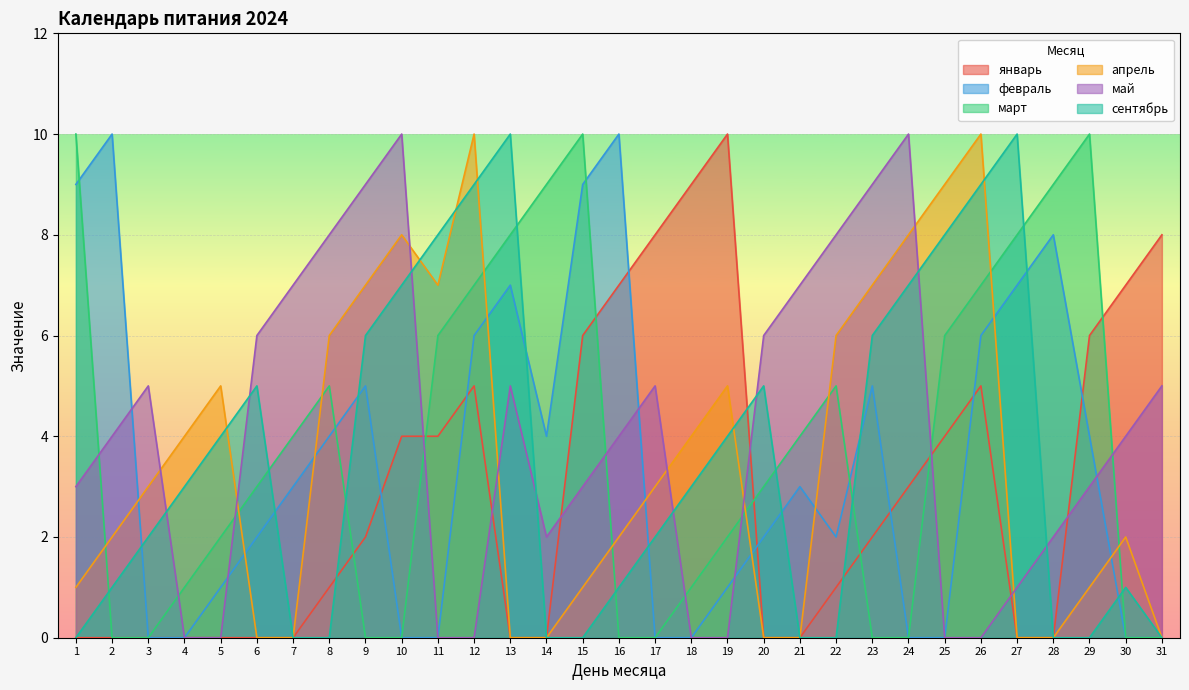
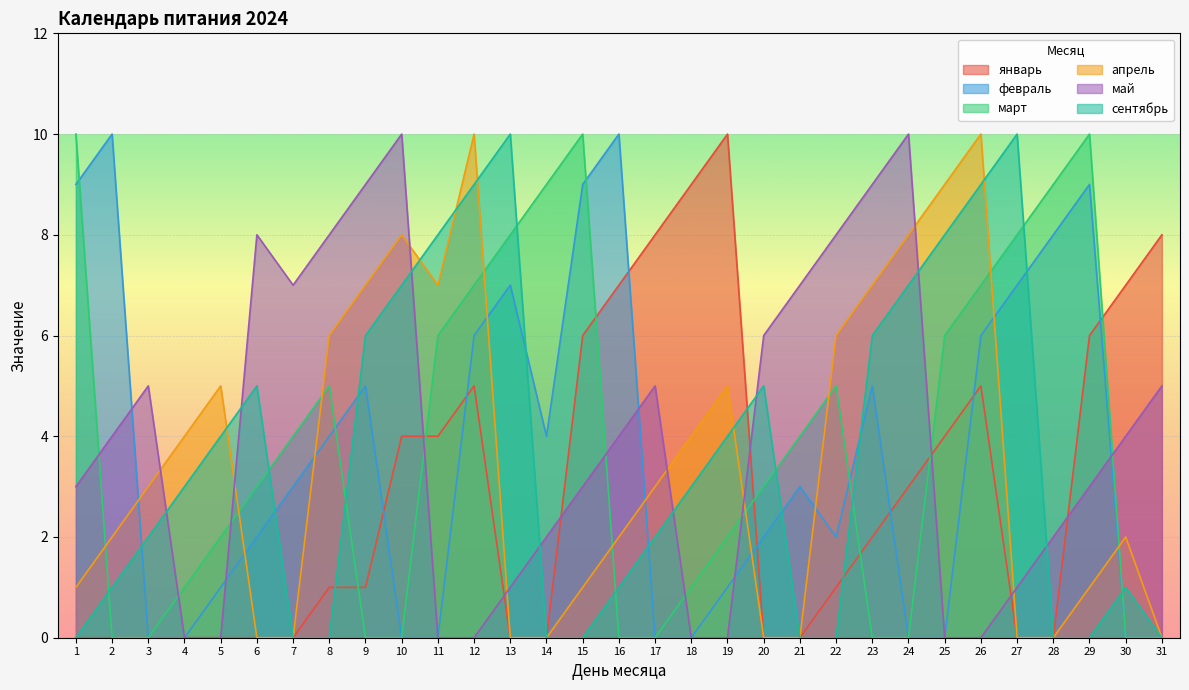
  {
    "январь": {
      "8": 1,
-     "9": 2,
+     "9": 1,
      "10": 4,
      "11": 4,
      "12": 5,
      "15": 6,
      "16": 7,
      "17": 8,
      "18": 9,
      "19": 10,
      "22": 1,
      "23": 2,
      "24": 3,
      "25": 4,
      "26": 5,
      "29": 6,
      "30": 7,
      "31": 8
    },
    "февраль": {
      "1": 9,
      "2": 10,
      "5": 1,
      "6": 2,
      "7": 3,
      "8": 4,
      "9": 5,
      "12": 6,
      "13": 7,
      "14": 4,
      "15": 9,
      "16": 10,
      "19": 1,
      "20": 2,
      "21": 3,
      "22": 2,
      "23": 5,
      "26": 6,
      "27": 7,
      "28": 8,
-     "29": 4
+     "29": 9
    },
    "апрель": {
      "1": 1,
      "2": 2,
      "3": 3,
      "4": 4,
      "5": 5,
      "8": 6,
      "9": 7,
      "10": 8,
      "11": 7,
      "12": 10,
      "15": 1,
      "16": 2,
      "17": 3,
      "18": 4,
      "19": 5,
      "22": 6,
      "23": 7,
      "24": 8,
      "25": 9,
      "26": 10,
      "29": 1,
      "30": 2
    },
    "май": {
      "1": 3,
      "2": 4,
      "3": 5,
-     "6": 6,
+     "6": 8,
      "7": 7,
      "8": 8,
      "9": 9,
      "10": 10,
      "12": 0,
-     "13": 5,
+     "13": 1,
      "14": 2,
      "15": 3,
      "16": 4,
      "17": 5,
      "19": 0,
      "20": 6,
      "21": 7,
      "22": 8,
      "23": 9,
      "24": 10,
      "26": 0,
      "27": 1,
      "28": 2,
      "29": 3,
      "30": 4,
      "31": 5
    }
  }
